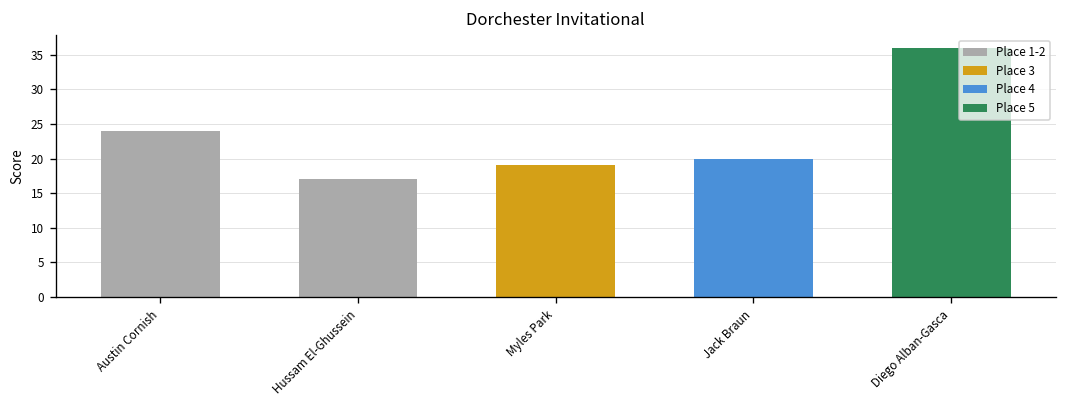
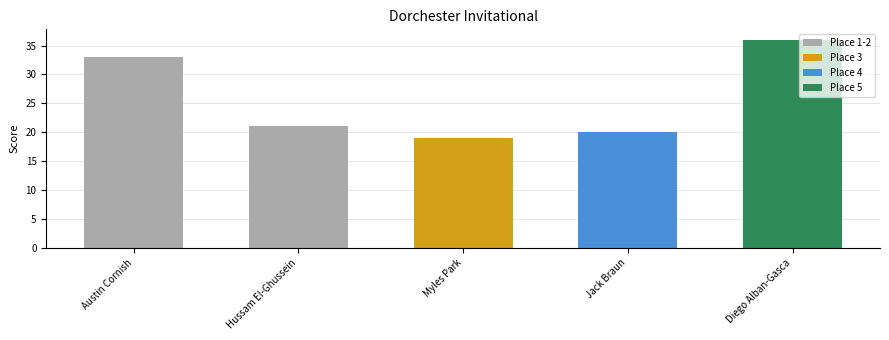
  {
-   "Austin Cornish": 24,
-   "Hussam El-Ghussein": 17,
+   "Austin Cornish": 33,
+   "Hussam El-Ghussein": 21,
    "Myles Park": 19,
    "Jack Braun": 20,
    "Diego Alban-Gasca": 36
  }
